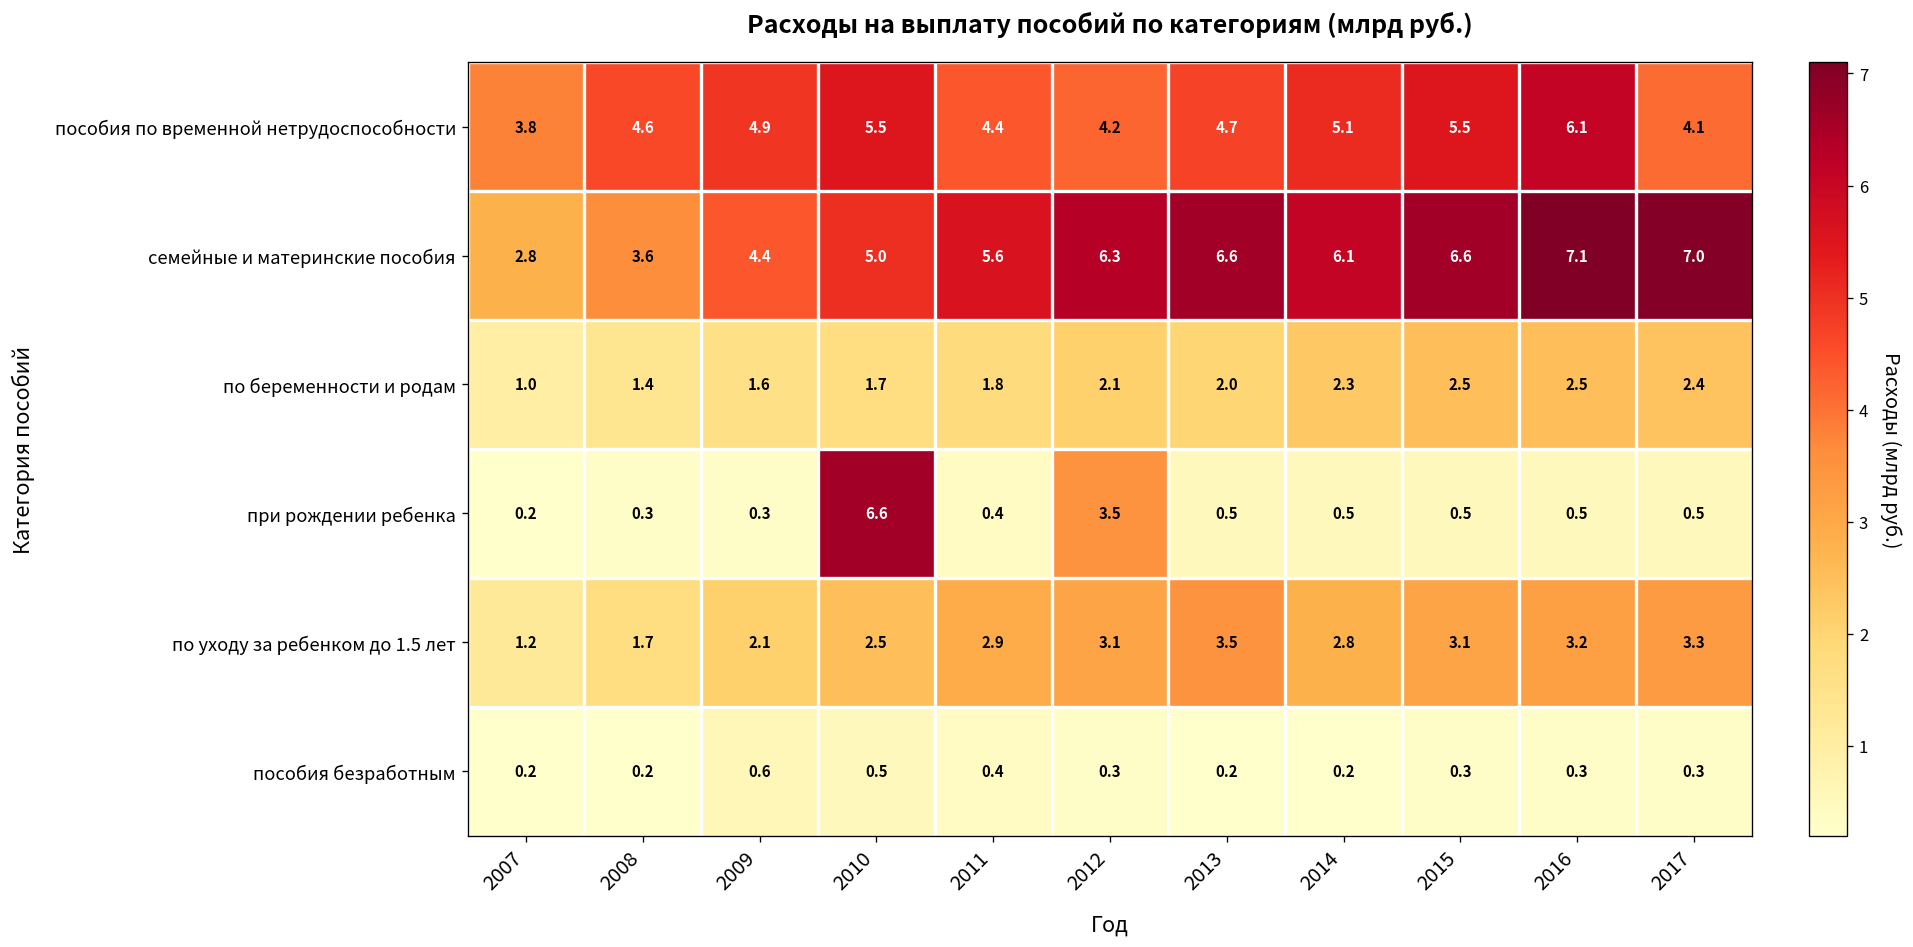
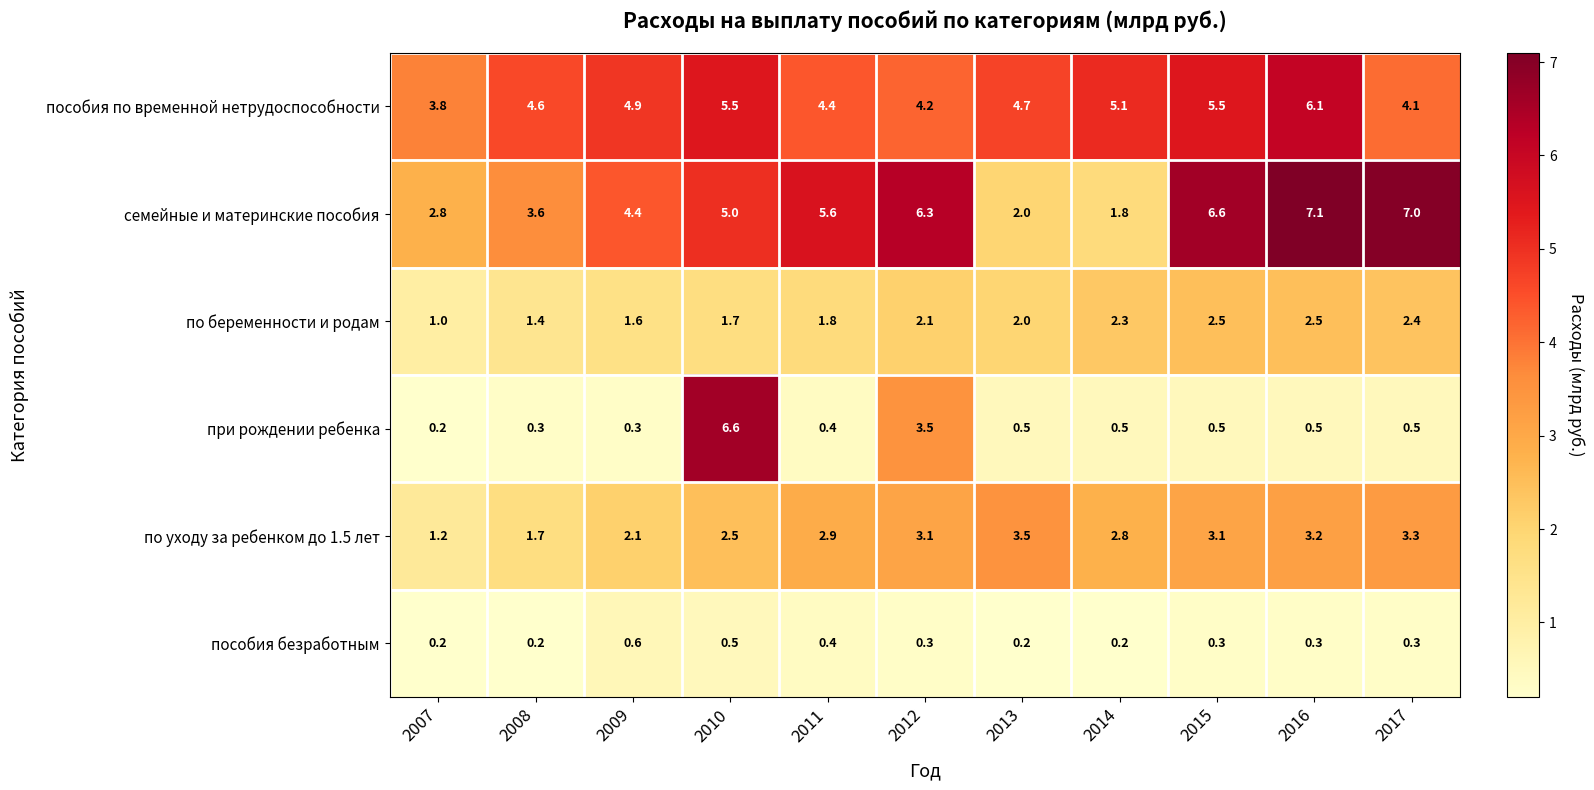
  {
    "пособия по временной нетрудоспособности": {
      "2007": 3.8,
      "2008": 4.6,
      "2009": 4.9,
      "2010": 5.5,
      "2011": 4.4,
      "2012": 4.2,
      "2013": 4.7,
      "2014": 5.1,
      "2015": 5.5,
      "2016": 6.1,
      "2017": 4.1
    },
    "семейные и материнские пособия": {
      "2007": 2.8,
      "2008": 3.6,
      "2009": 4.4,
      "2010": 5.0,
      "2011": 5.6,
      "2012": 6.3,
-     "2013": 6.6,
-     "2014": 6.1,
+     "2013": 2.0,
+     "2014": 1.8,
      "2015": 6.6,
      "2016": 7.1,
      "2017": 7.0
    },
    "по беременности и родам": {
      "2007": 1.0,
      "2008": 1.4,
      "2009": 1.6,
      "2010": 1.7,
      "2011": 1.8,
      "2012": 2.1,
      "2013": 2.0,
      "2014": 2.3,
      "2015": 2.5,
      "2016": 2.5,
      "2017": 2.4
    },
    "при рождении ребенка": {
      "2007": 0.2,
      "2008": 0.3,
      "2009": 0.3,
      "2010": 6.6,
      "2011": 0.4,
      "2012": 3.5,
      "2013": 0.5,
      "2014": 0.5,
      "2015": 0.5,
      "2016": 0.5,
      "2017": 0.5
    },
    "по уходу за ребенком до 1.5 лет": {
      "2007": 1.2,
      "2008": 1.7,
      "2009": 2.1,
      "2010": 2.5,
      "2011": 2.9,
      "2012": 3.1,
      "2013": 3.5,
      "2014": 2.8,
      "2015": 3.1,
      "2016": 3.2,
      "2017": 3.3
    },
    "пособия безработным": {
      "2007": 0.2,
      "2008": 0.2,
      "2009": 0.6,
      "2010": 0.5,
      "2011": 0.4,
      "2012": 0.3,
      "2013": 0.2,
      "2014": 0.2,
      "2015": 0.3,
      "2016": 0.3,
      "2017": 0.3
    }
  }
